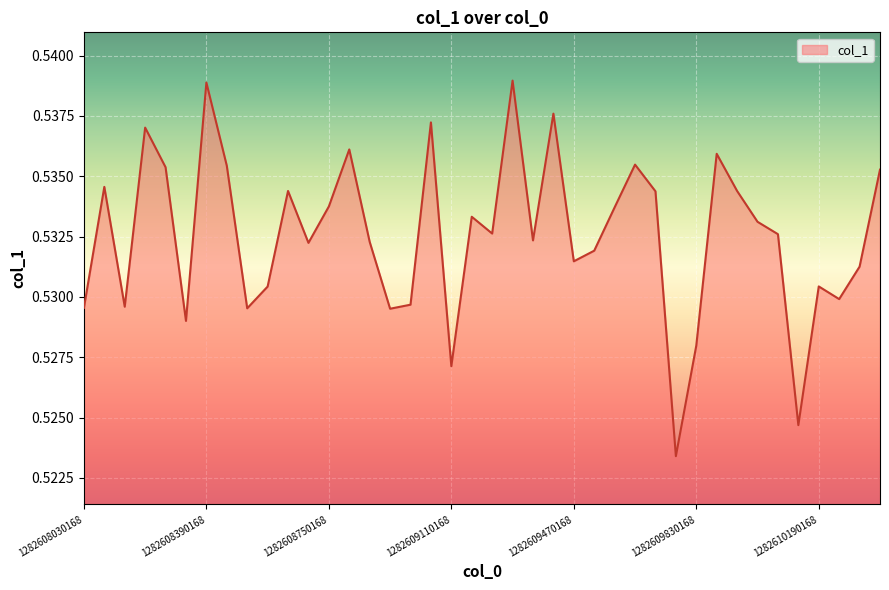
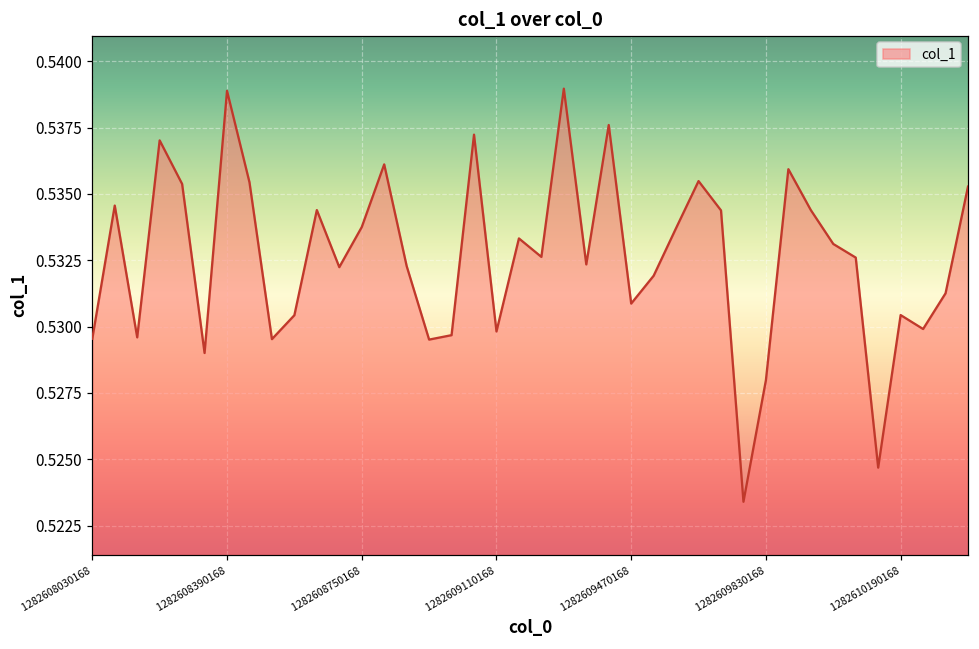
  {
    "1282608030168": 0.5295,
    "1282608390168": 0.5389,
    "1282608750168": 0.5337,
-   "1282609110168": 0.5271,
-   "1282609470168": 0.5315,
+   "1282609110168": 0.5298,
+   "1282609470168": 0.5309,
    "1282609830168": 0.5280,
    "1282610190168": 0.5304
  }
